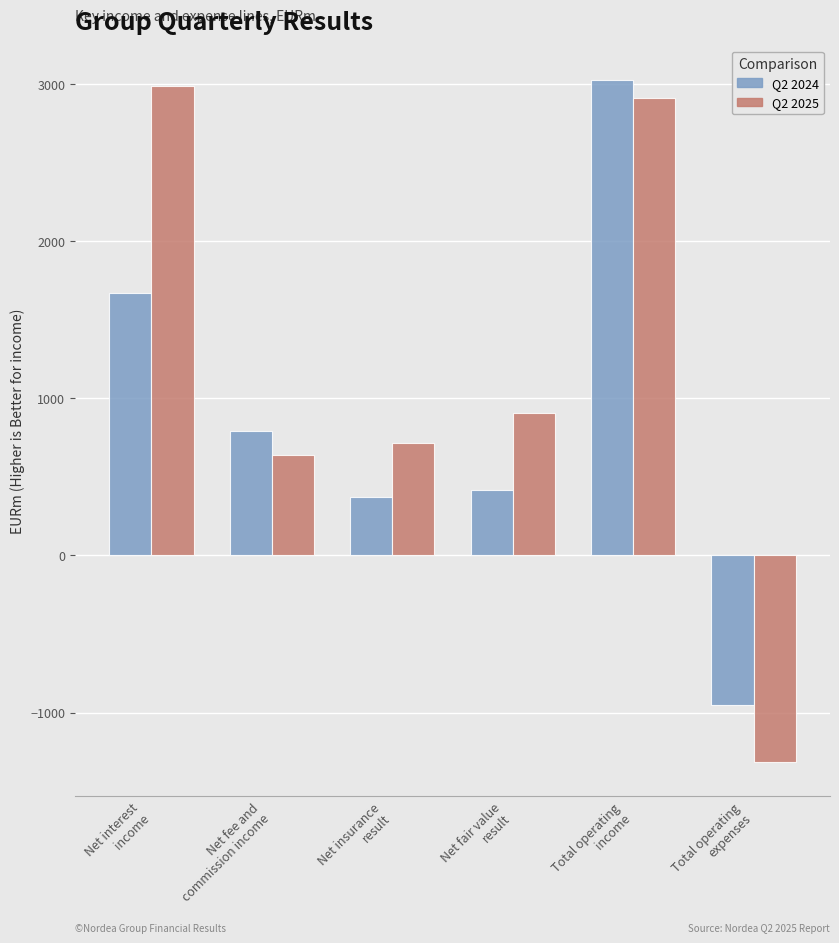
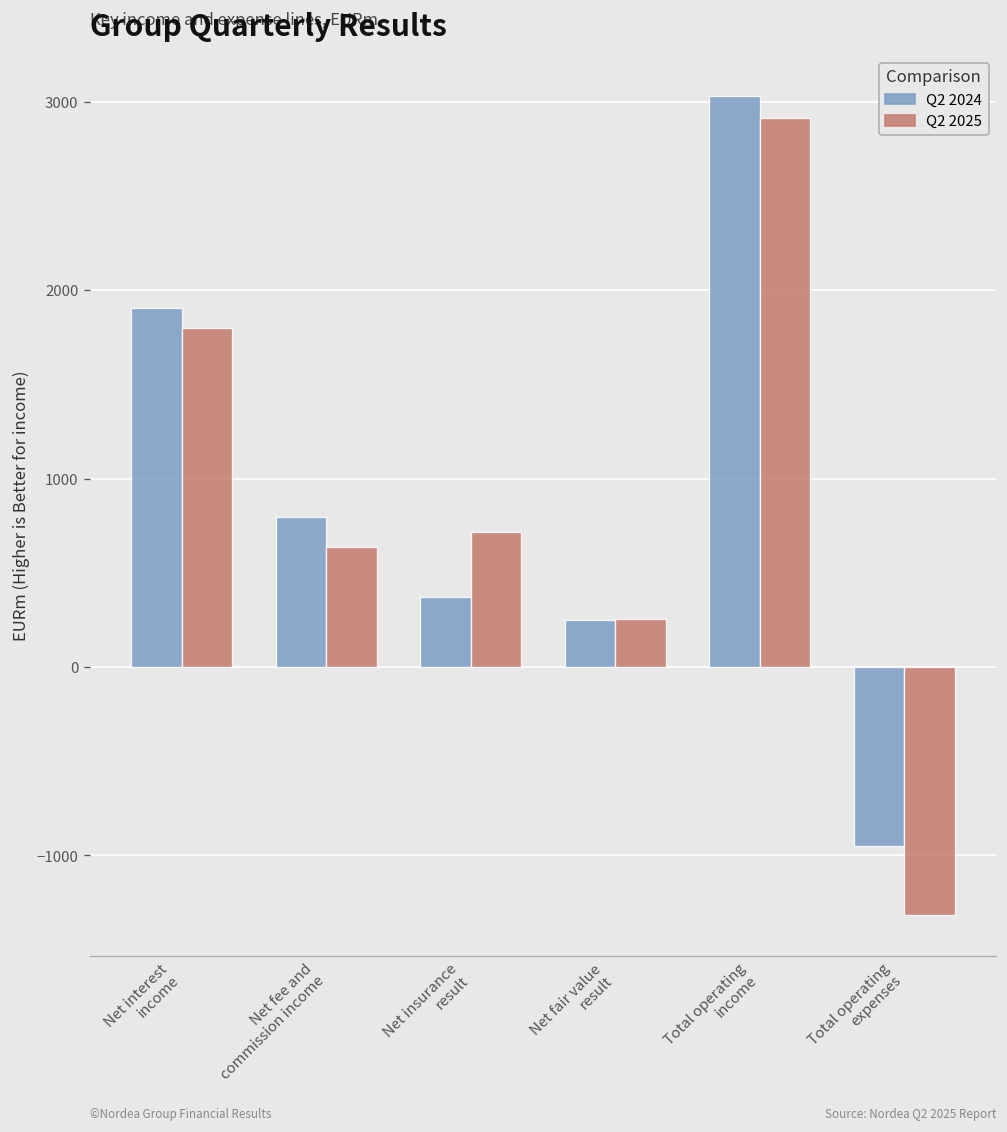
  {
    "Q2 2024": {
-     "Net interest income": 1670,
+     "Net interest income": 1900,
      "Net fee and commission income": 800,
      "Net insurance result": 370,
-     "Net fair value result": 420,
+     "Net fair value result": 250,
      "Total operating income": 3030,
      "Total operating expenses": -950
    },
    "Q2 2025": {
-     "Net interest income": 2990,
+     "Net interest income": 1800,
      "Net fee and commission income": 640,
      "Net insurance result": 720,
-     "Net fair value result": 910,
+     "Net fair value result": 250,
      "Total operating income": 2910,
      "Total operating expenses": -1310
    }
  }
